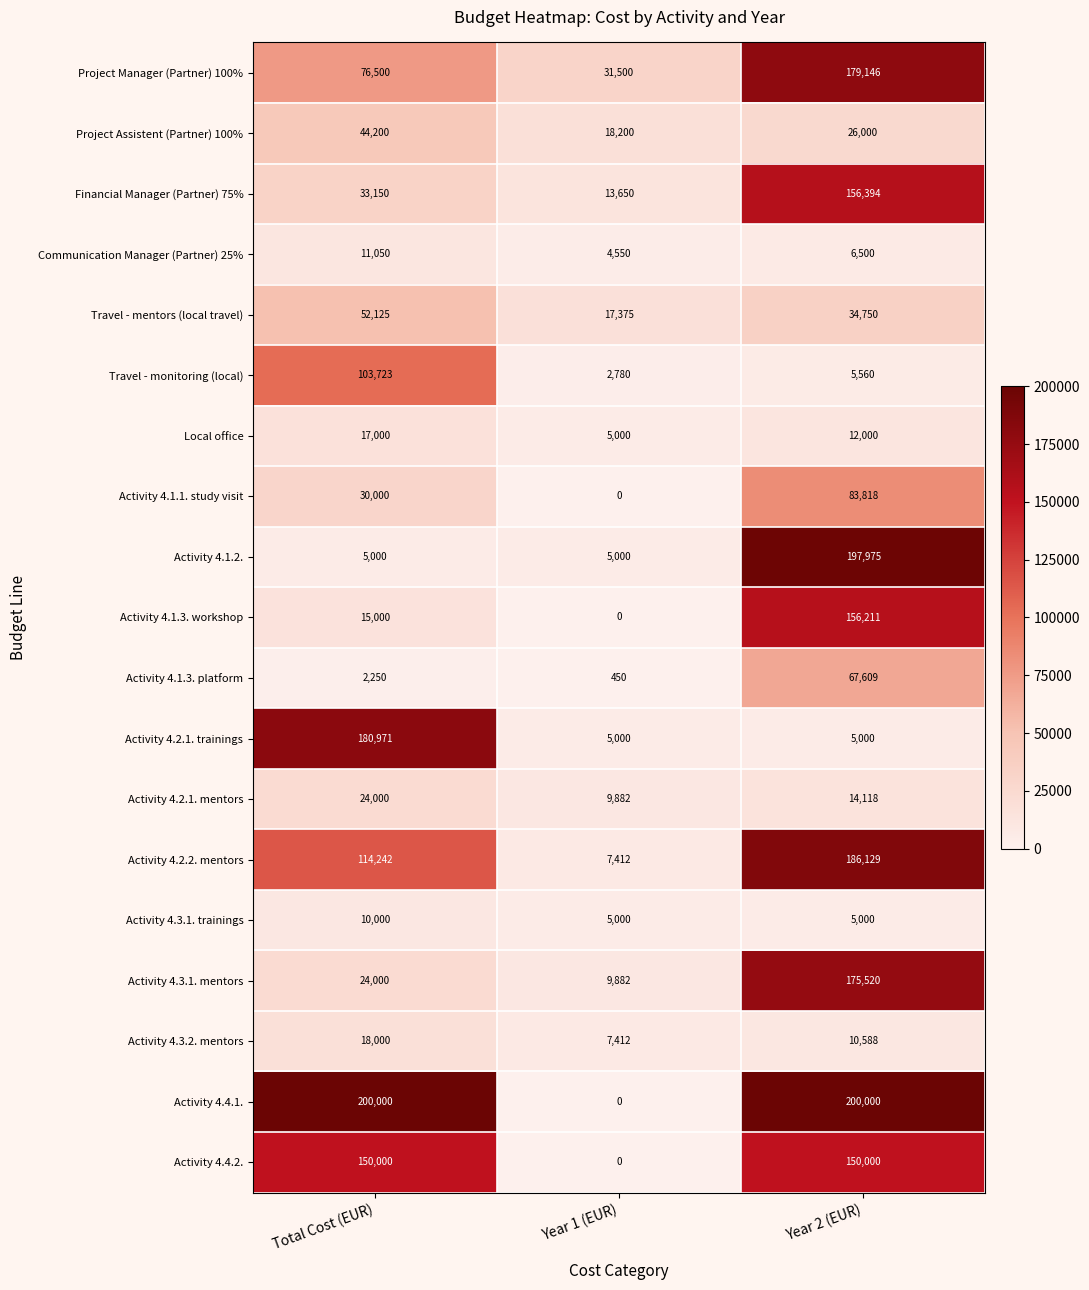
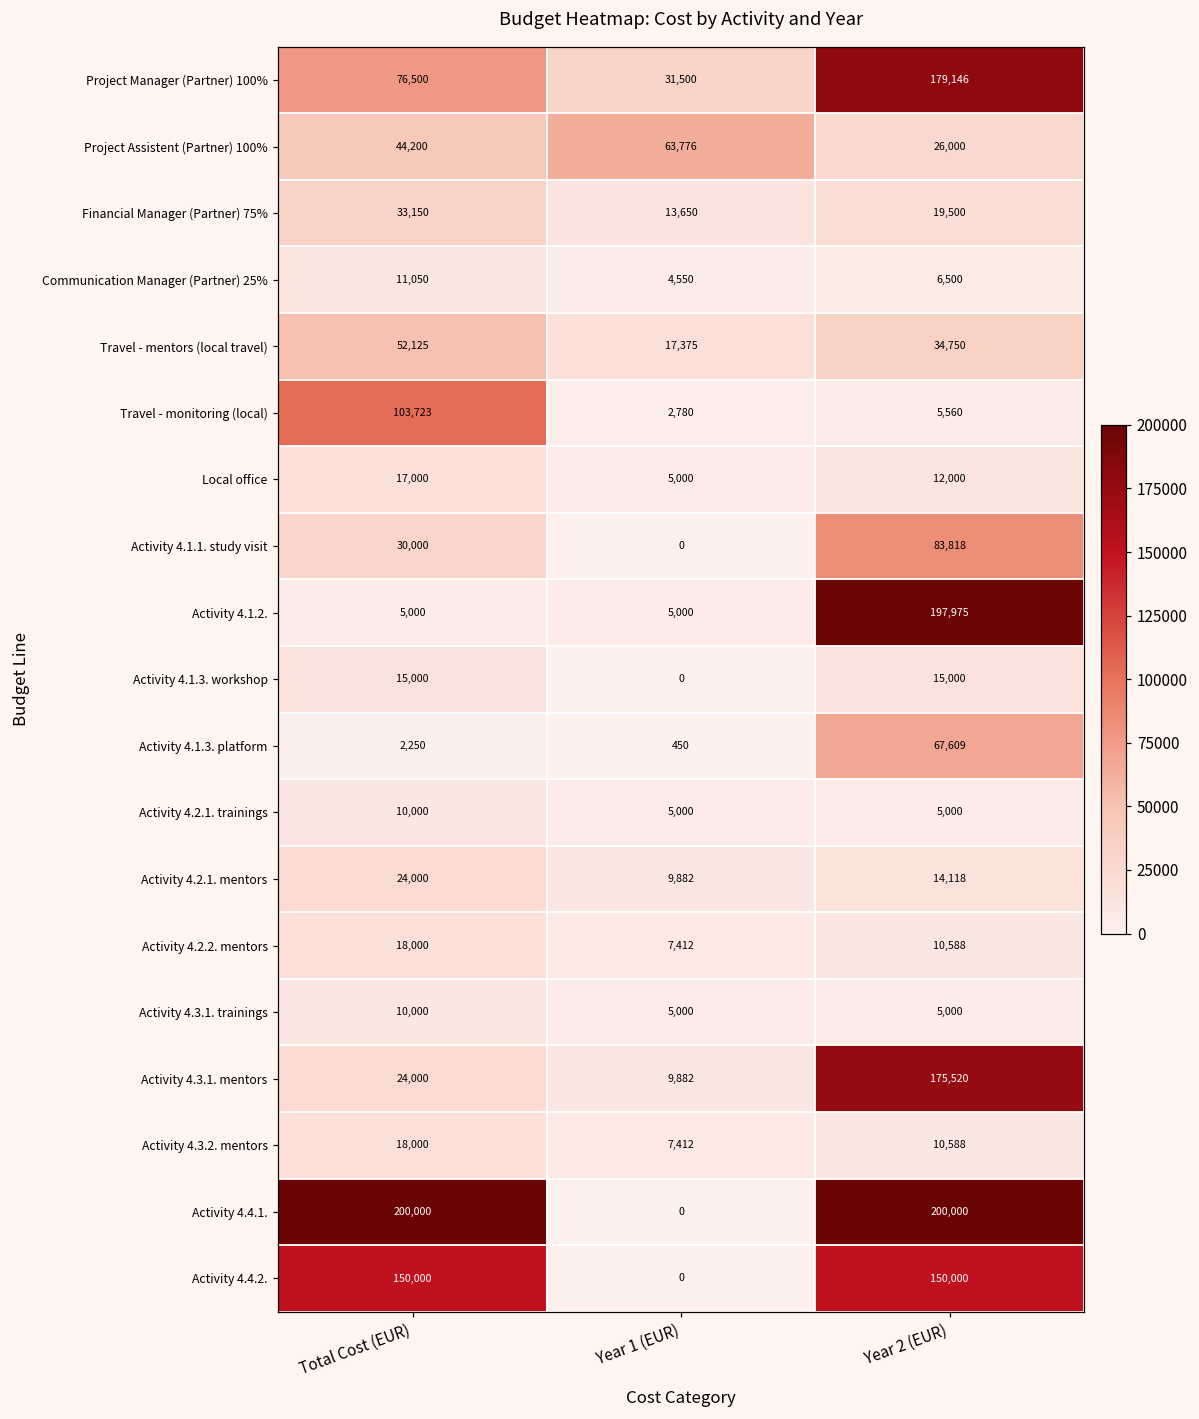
  {
    "Project Manager (Partner) 100%": {
      "Total Cost (EUR)": "76,500",
      "Year 1 (EUR)": "31,500",
      "Year 2 (EUR)": "179,146"
    },
    "Project Assistent (Partner) 100%": {
      "Total Cost (EUR)": "44,200",
-     "Year 1 (EUR)": "18,200",
+     "Year 1 (EUR)": "63,776",
      "Year 2 (EUR)": "26,000"
    },
    "Financial Manager (Partner) 75%": {
      "Total Cost (EUR)": "33,150",
      "Year 1 (EUR)": "13,650",
-     "Year 2 (EUR)": "156,394"
+     "Year 2 (EUR)": "19,500"
    },
    "Communication Manager (Partner) 25%": {
      "Total Cost (EUR)": "11,050",
      "Year 1 (EUR)": "4,550",
      "Year 2 (EUR)": "6,500"
    },
    "Travel - mentors (local travel)": {
      "Total Cost (EUR)": "52,125",
      "Year 1 (EUR)": "17,375",
      "Year 2 (EUR)": "34,750"
    },
    "Travel - monitoring (local)": {
      "Total Cost (EUR)": "103,723",
      "Year 1 (EUR)": "2,780",
      "Year 2 (EUR)": "5,560"
    },
    "Local office": {
      "Total Cost (EUR)": "17,000",
      "Year 1 (EUR)": "5,000",
      "Year 2 (EUR)": "12,000"
    },
    "Activity 4.1.1. study visit": {
      "Total Cost (EUR)": "30,000",
      "Year 1 (EUR)": "0",
      "Year 2 (EUR)": "83,818"
    },
    "Activity 4.1.2.": {
      "Total Cost (EUR)": "5,000",
      "Year 1 (EUR)": "5,000",
      "Year 2 (EUR)": "197,975"
    },
    "Activity 4.1.3. workshop": {
      "Total Cost (EUR)": "15,000",
      "Year 1 (EUR)": "0",
-     "Year 2 (EUR)": "156,211"
+     "Year 2 (EUR)": "15,000"
    },
    "Activity 4.1.3. platform": {
      "Total Cost (EUR)": "2,250",
      "Year 1 (EUR)": "450",
      "Year 2 (EUR)": "67,609"
    },
    "Activity 4.2.1. trainings": {
-     "Total Cost (EUR)": "180,971",
+     "Total Cost (EUR)": "10,000",
      "Year 1 (EUR)": "5,000",
      "Year 2 (EUR)": "5,000"
    },
    "Activity 4.2.1. mentors": {
      "Total Cost (EUR)": "24,000",
      "Year 1 (EUR)": "9,882",
      "Year 2 (EUR)": "14,118"
    },
    "Activity 4.2.2. mentors": {
-     "Total Cost (EUR)": "114,242",
+     "Total Cost (EUR)": "18,000",
      "Year 1 (EUR)": "7,412",
-     "Year 2 (EUR)": "186,129"
+     "Year 2 (EUR)": "10,588"
    },
    "Activity 4.3.1. trainings": {
      "Total Cost (EUR)": "10,000",
      "Year 1 (EUR)": "5,000",
      "Year 2 (EUR)": "5,000"
    },
    "Activity 4.3.1. mentors": {
      "Total Cost (EUR)": "24,000",
      "Year 1 (EUR)": "9,882",
      "Year 2 (EUR)": "175,520"
    },
    "Activity 4.3.2. mentors": {
      "Total Cost (EUR)": "18,000",
      "Year 1 (EUR)": "7,412",
      "Year 2 (EUR)": "10,588"
    },
    "Activity 4.4.1.": {
      "Total Cost (EUR)": "200,000",
      "Year 1 (EUR)": "0",
      "Year 2 (EUR)": "200,000"
    },
    "Activity 4.4.2.": {
      "Total Cost (EUR)": "150,000",
      "Year 1 (EUR)": "0",
      "Year 2 (EUR)": "150,000"
    }
  }
